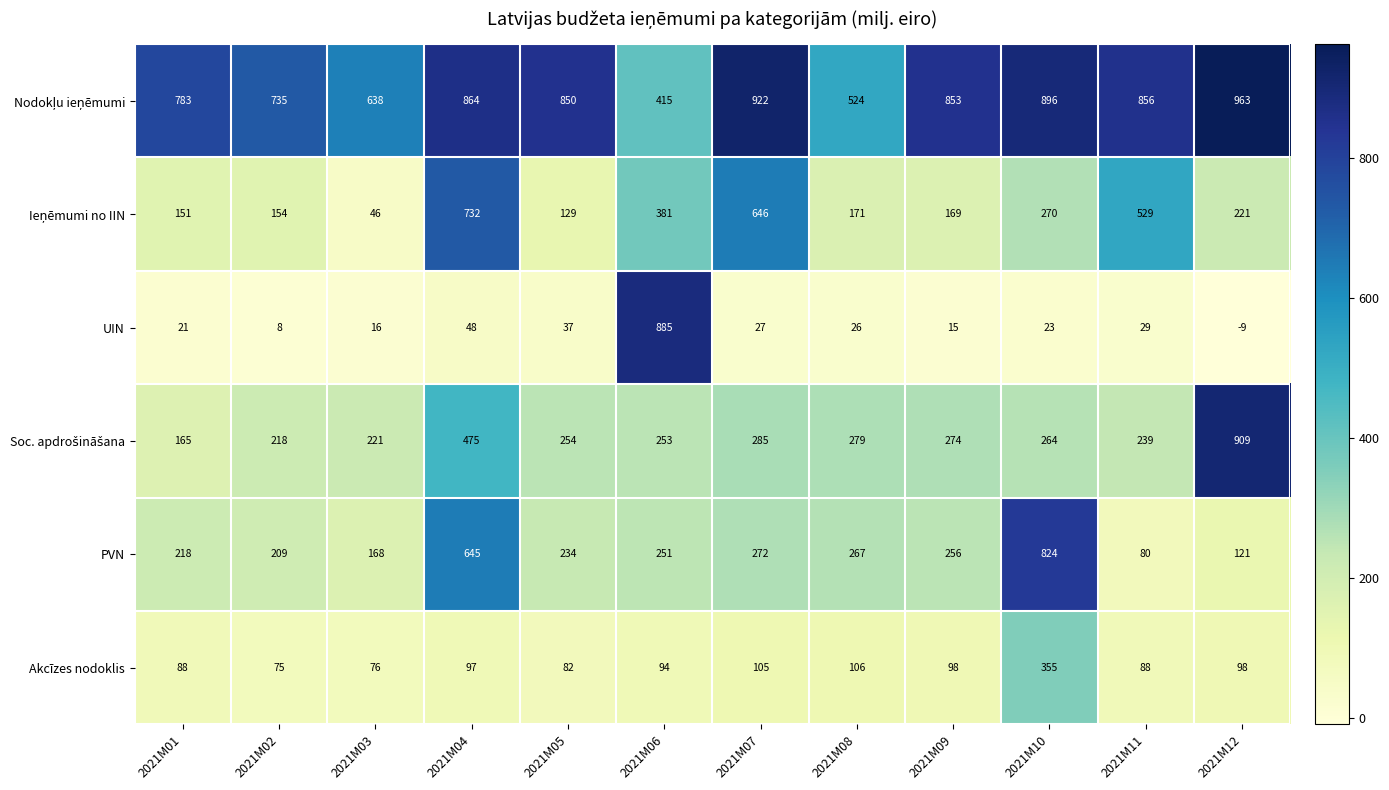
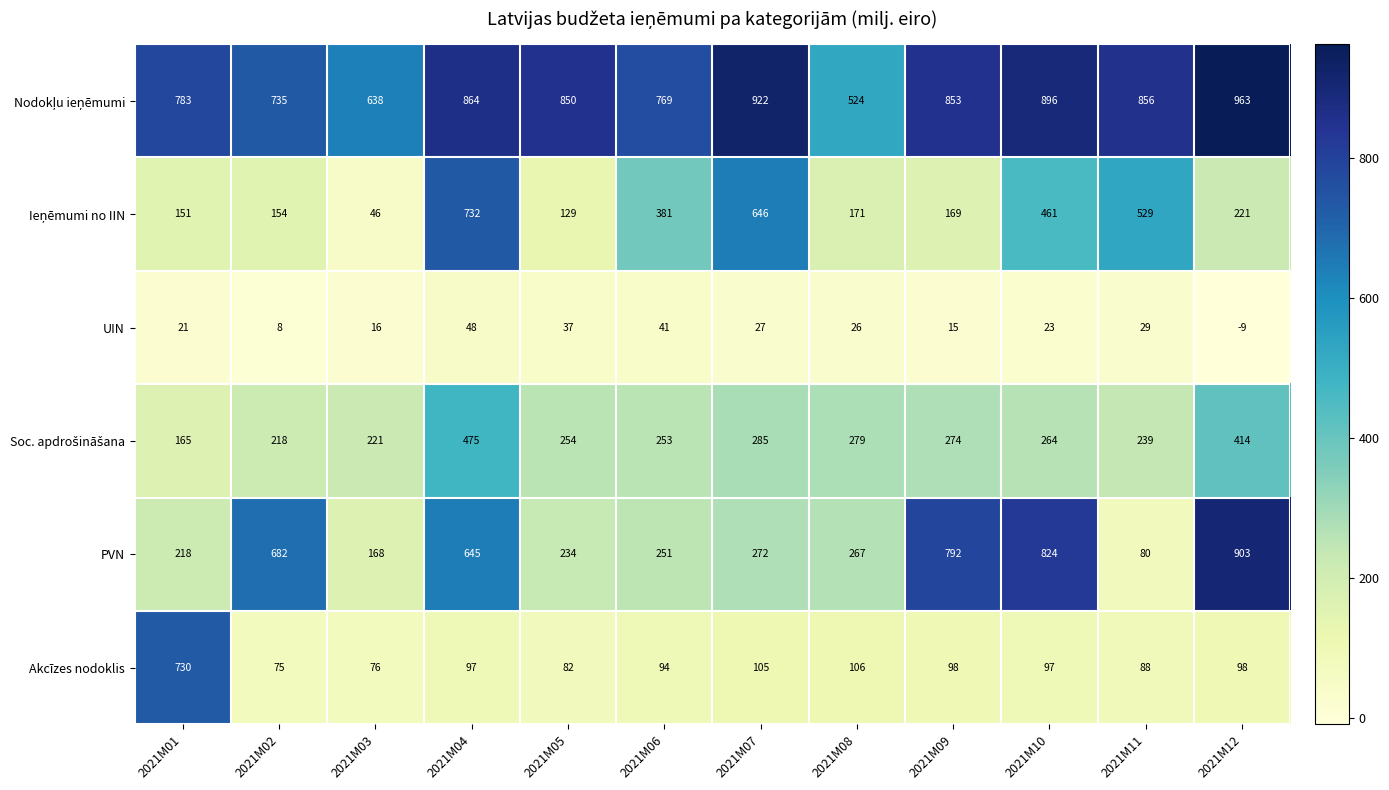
  {
    "Nodokļu ieņēmumi": {
      "2021M01": 783,
      "2021M02": 735,
      "2021M03": 638,
      "2021M04": 864,
      "2021M05": 850,
-     "2021M06": 415,
+     "2021M06": 769,
      "2021M07": 922,
      "2021M08": 524,
      "2021M09": 853,
      "2021M10": 896,
      "2021M11": 856,
      "2021M12": 963
    },
    "Ieņēmumi no IIN": {
      "2021M01": 151,
      "2021M02": 154,
      "2021M03": 46,
      "2021M04": 732,
      "2021M05": 129,
      "2021M06": 381,
      "2021M07": 646,
      "2021M08": 171,
      "2021M09": 169,
-     "2021M10": 270,
+     "2021M10": 461,
      "2021M11": 529,
      "2021M12": 221
    },
    "UIN": {
      "2021M01": 21,
      "2021M02": 8,
      "2021M03": 16,
      "2021M04": 48,
      "2021M05": 37,
-     "2021M06": 885,
+     "2021M06": 41,
      "2021M07": 27,
      "2021M08": 26,
      "2021M09": 15,
      "2021M10": 23,
      "2021M11": 29,
      "2021M12": -9
    },
    "Soc. apdrošināšana": {
      "2021M01": 165,
      "2021M02": 218,
      "2021M03": 221,
      "2021M04": 475,
      "2021M05": 254,
      "2021M06": 253,
      "2021M07": 285,
      "2021M08": 279,
      "2021M09": 274,
      "2021M10": 264,
      "2021M11": 239,
-     "2021M12": 909
+     "2021M12": 414
    },
    "PVN": {
      "2021M01": 218,
-     "2021M02": 209,
+     "2021M02": 682,
      "2021M03": 168,
      "2021M04": 645,
      "2021M05": 234,
      "2021M06": 251,
      "2021M07": 272,
      "2021M08": 267,
-     "2021M09": 256,
+     "2021M09": 792,
      "2021M10": 824,
      "2021M11": 80,
-     "2021M12": 121
+     "2021M12": 903
    },
    "Akcīzes nodoklis": {
-     "2021M01": 88,
+     "2021M01": 730,
      "2021M02": 75,
      "2021M03": 76,
      "2021M04": 97,
      "2021M05": 82,
      "2021M06": 94,
      "2021M07": 105,
      "2021M08": 106,
      "2021M09": 98,
-     "2021M10": 355,
+     "2021M10": 97,
      "2021M11": 88,
      "2021M12": 98
    }
  }
